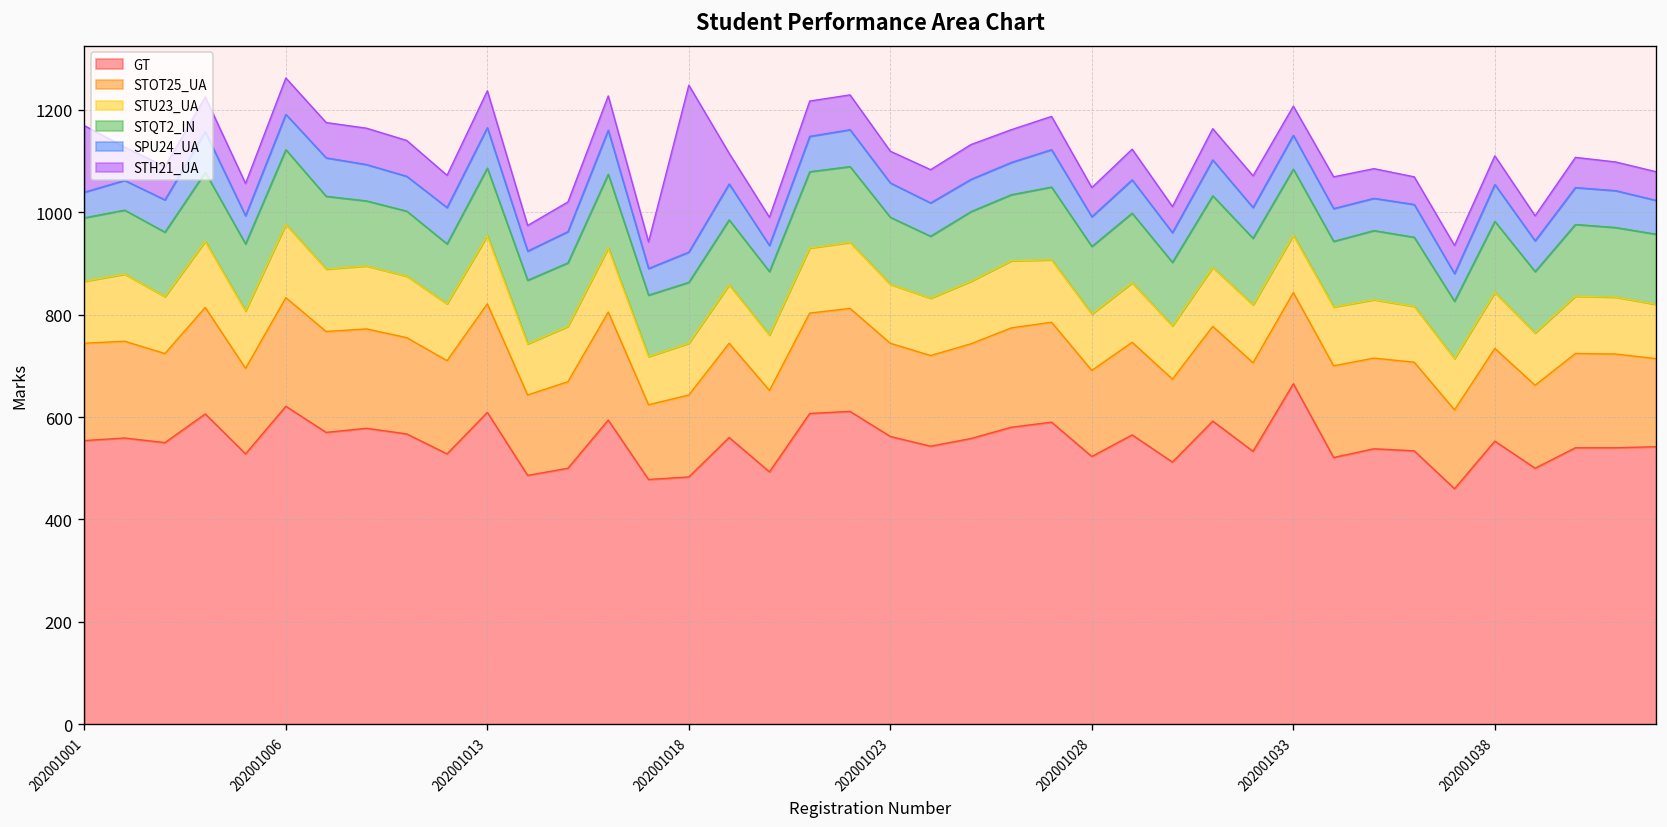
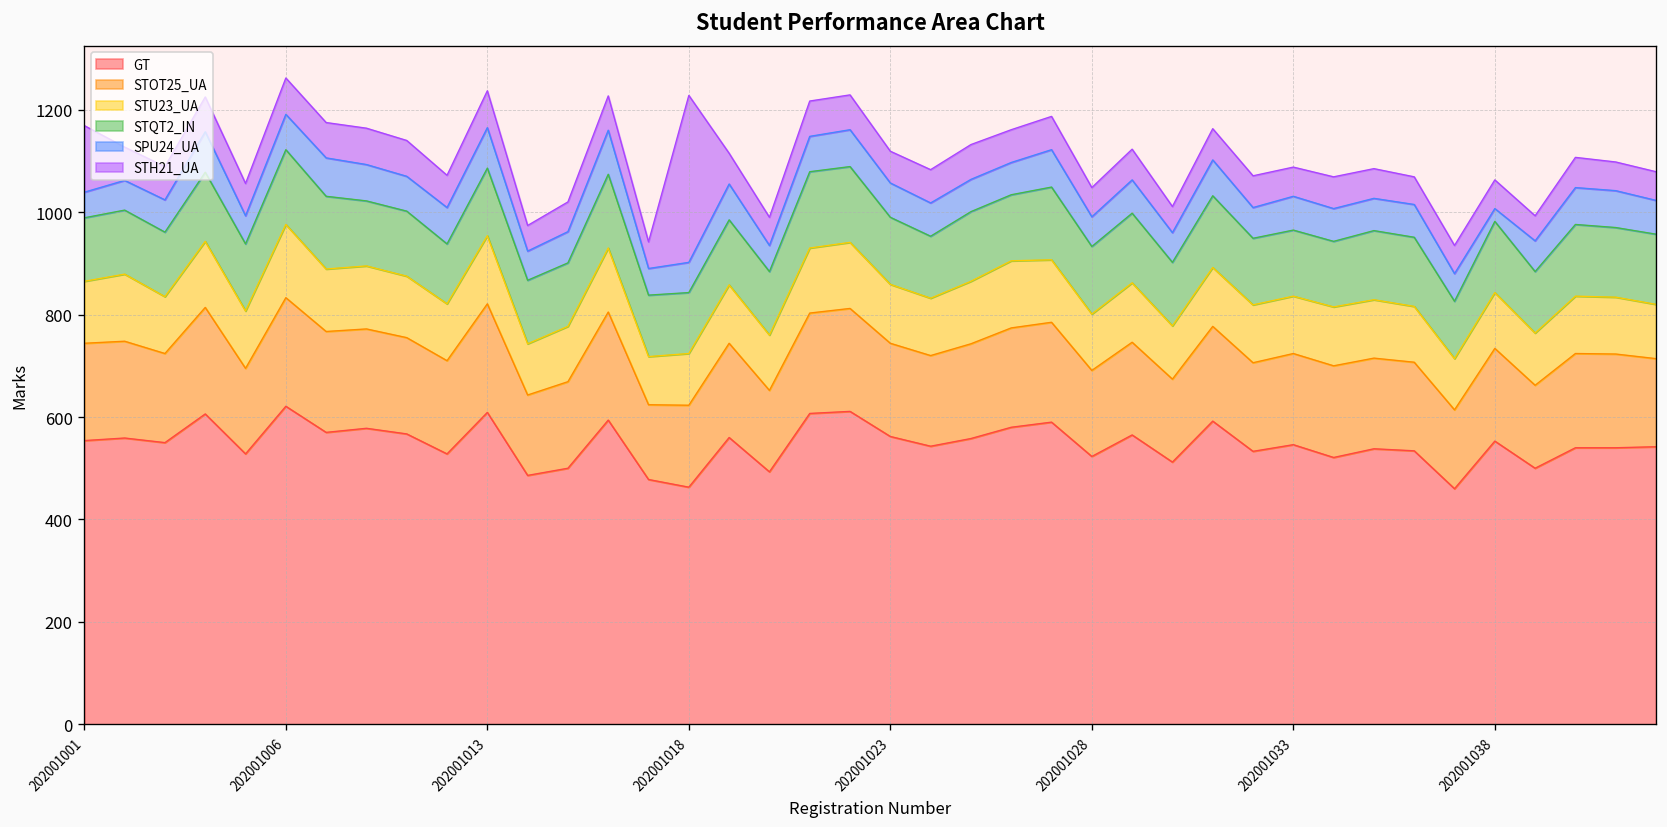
  {
    "GT": {
      "202001001": 550,
      "202001006": 620,
      "202001013": 610,
-     "202001018": 480,
+     "202001018": 460,
      "202001023": 560,
      "202001028": 520,
-     "202001033": 670,
+     "202001033": 550,
      "202001038": 550
    },
    "STQT2_IN": {
      "202001001": 120,
      "202001006": 150,
      "202001013": 130,
      "202001018": 120,
      "202001023": 130,
      "202001028": 130,
      "202001033": 130,
      "202001038": 140
    },
    "SPU24_UA": {
      "202001001": 50,
      "202001006": 70,
      "202001013": 80,
      "202001018": 60,
      "202001023": 70,
      "202001028": 60,
      "202001033": 70,
-     "202001038": 70
+     "202001038": 30
    },
    "STH21_UA": {
      "202001001": 130,
      "202001006": 70,
      "202001013": 70,
      "202001018": 330,
      "202001023": 60,
      "202001028": 60,
      "202001033": 60,
      "202001038": 60
    }
  }
